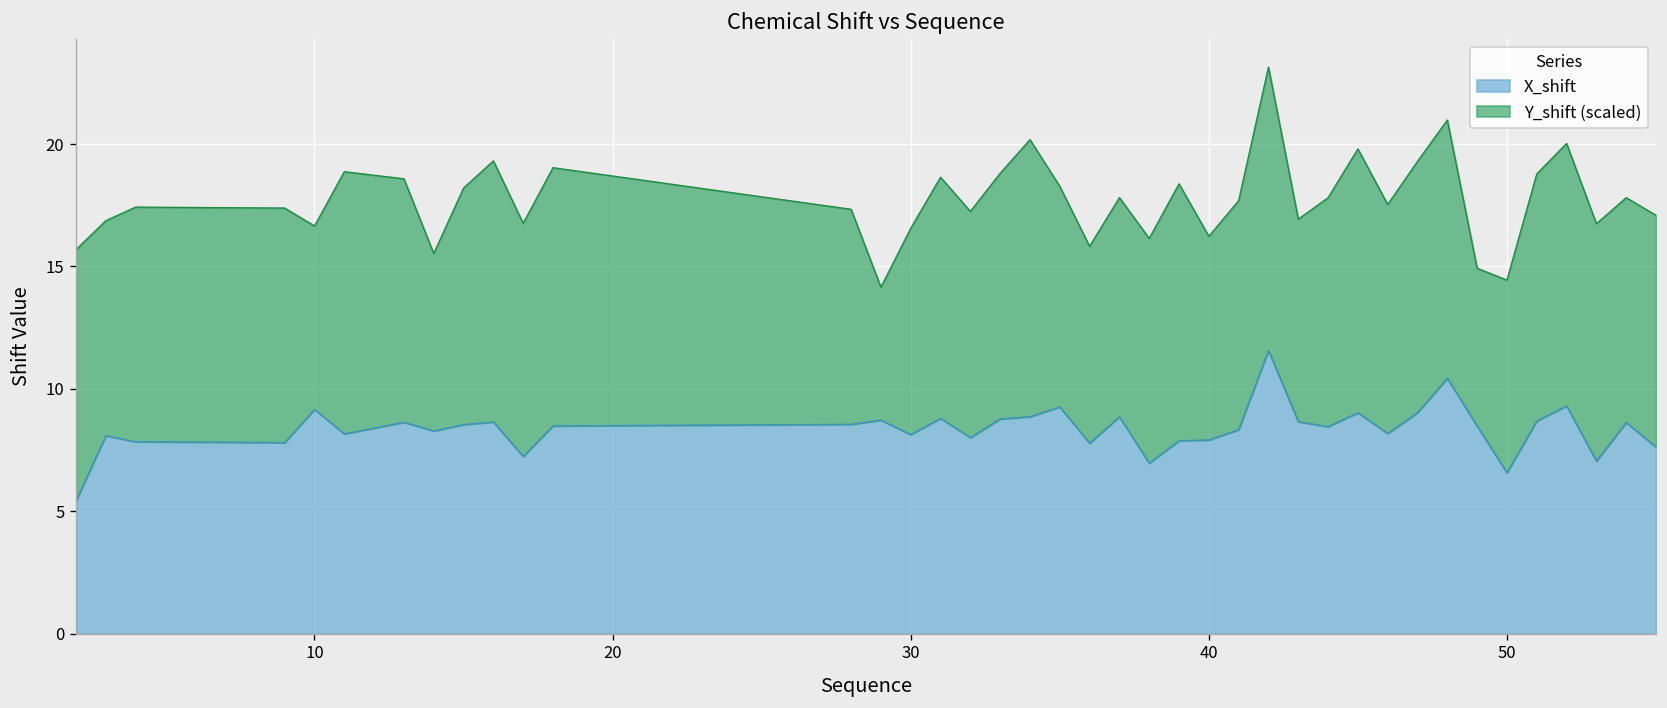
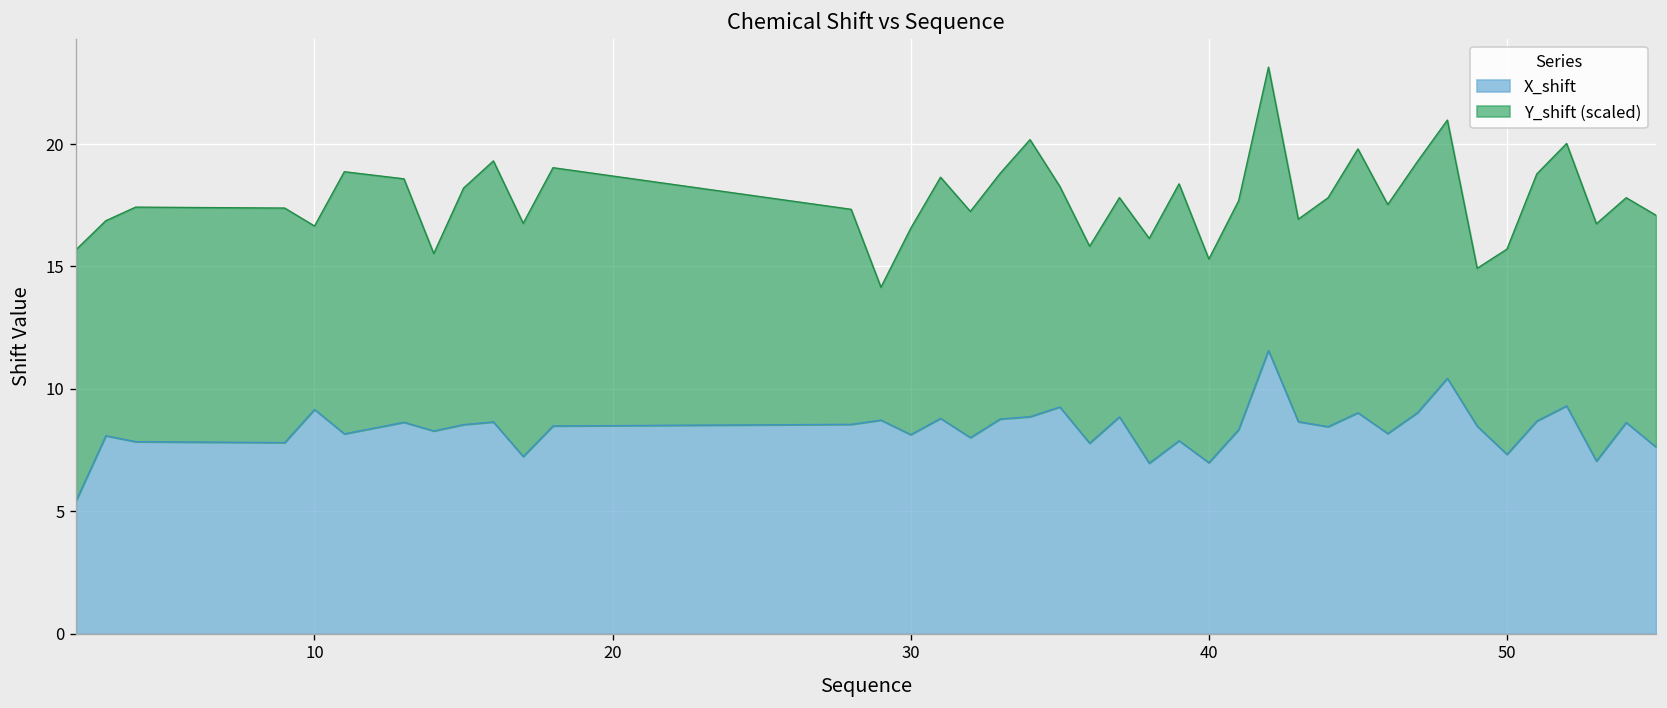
  {
    "X_shift": {
      "10": 9.2,
      "30": 8.1,
-     "40": 7.9,
-     "50": 6.6
+     "40": 7.0,
+     "50": 7.3
    },
    "Y_shift (scaled)": {
      "10": 7.5,
      "30": 8.4,
      "40": 8.3,
-     "50": 7.9
+     "50": 8.4
    }
  }
